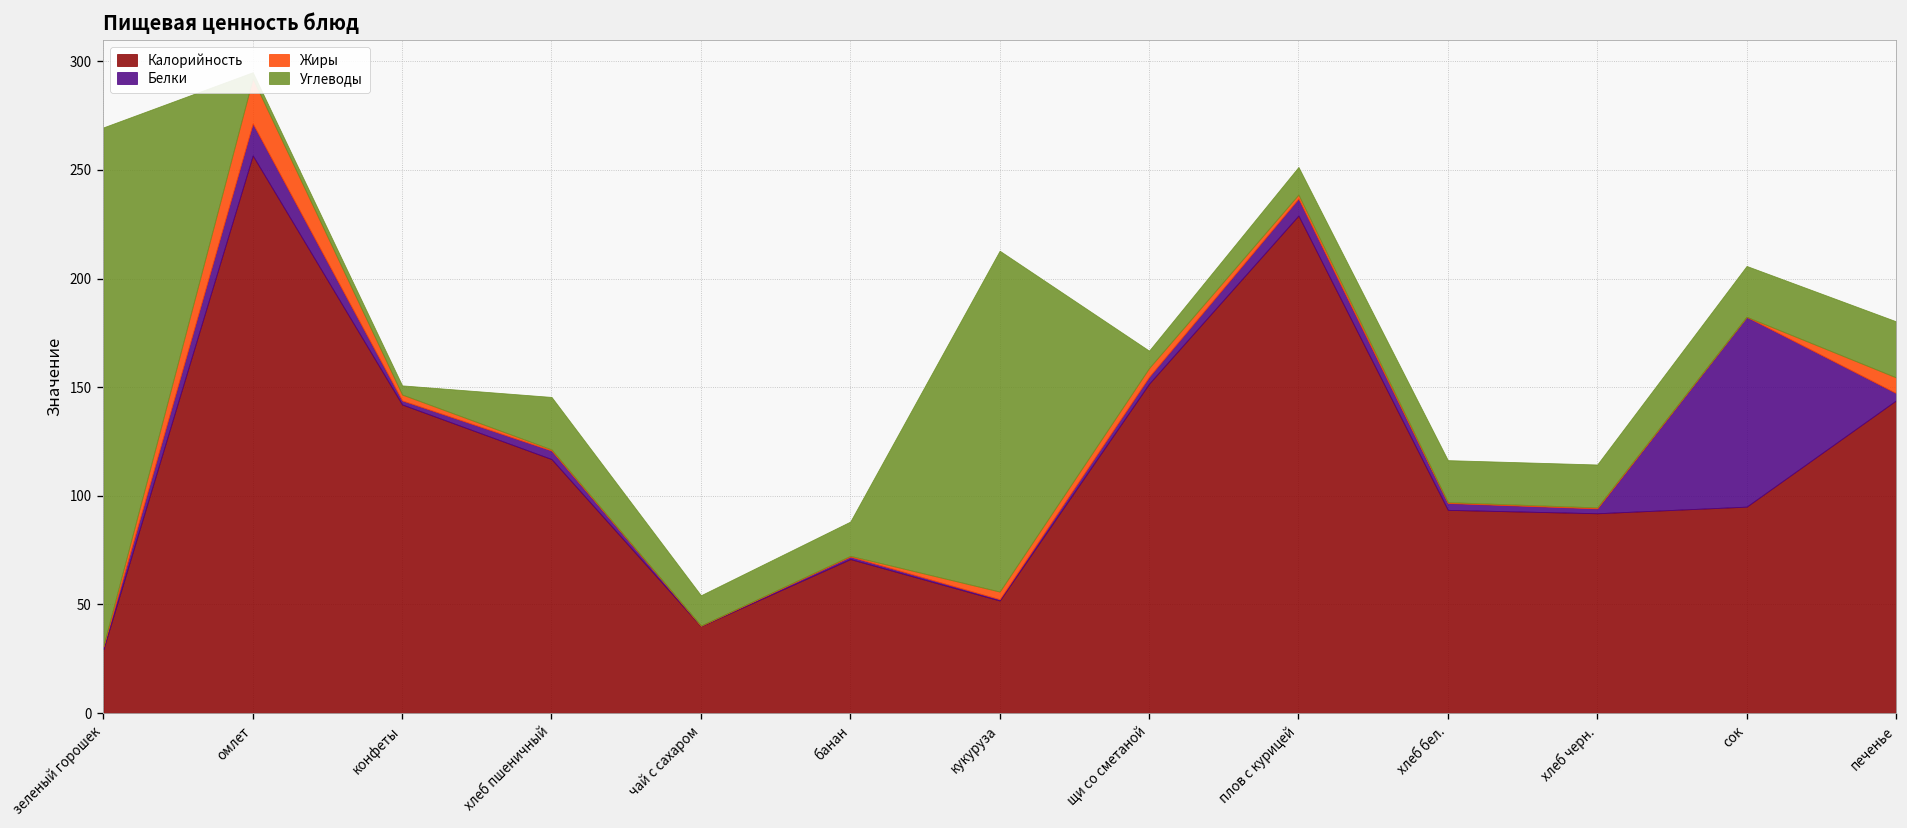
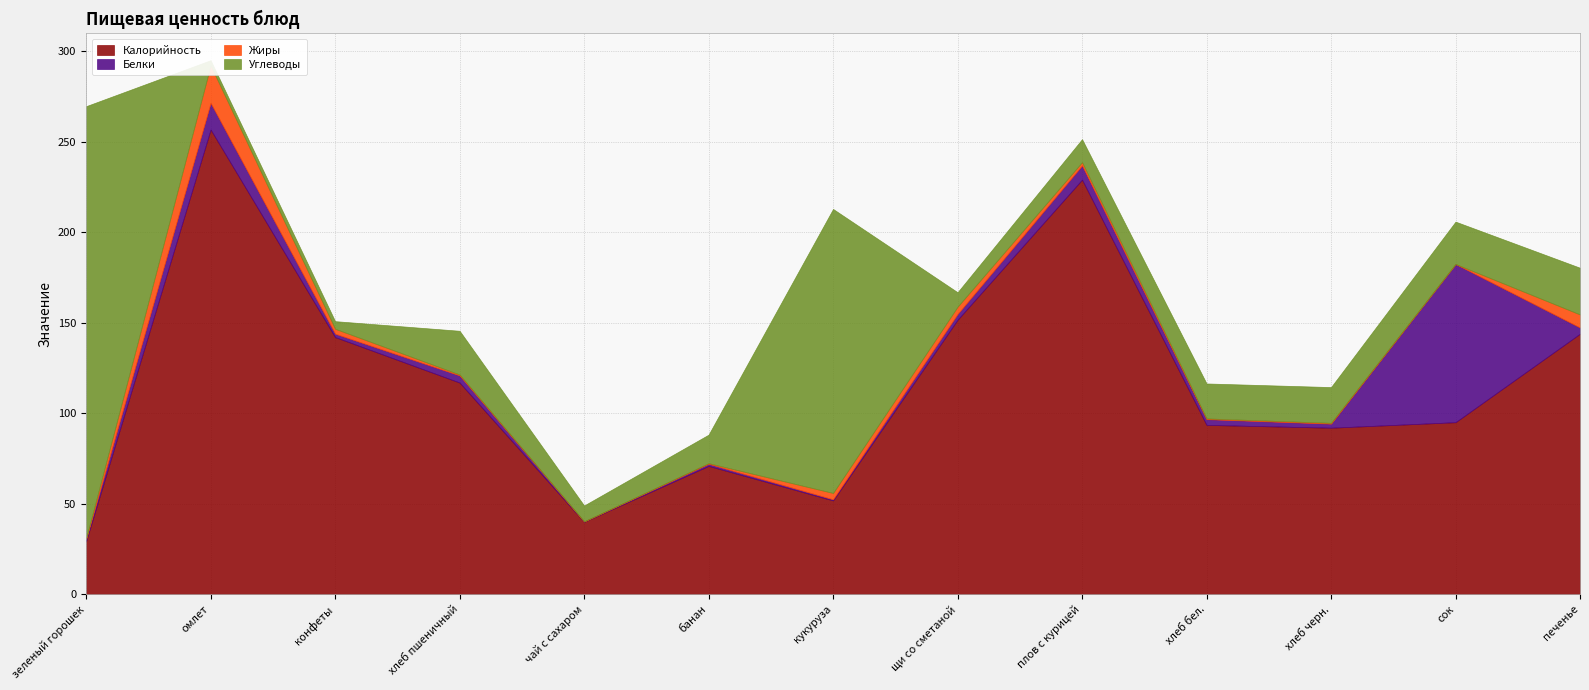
  {
    "Калорийность": {
      "омлет": 257,
      "конфеты": 142,
      "хлеб пшеничный": 117,
      "щи со сметаной": 152,
      "плов с курицей": 229,
      "хлеб бел.": 94,
      "хлеб черн.": 92,
      "сок": 95,
      "печенье": 144
    },
    "Белки": {
      "омлет": 15,
      "конфеты": 2,
      "щи со сметаной": 3,
      "плов с курицей": 8,
      "печенье": 3
    },
    "Жиры": {
      "конфеты": 3,
      "кукуруза": 4,
      "щи со сметаной": 4,
      "плов с курицей": 2,
      "печенье": 7
    },
    "Углеводы": {
      "зеленый горошек": 239,
      "конфеты": 4,
      "хлеб пшеничный": 24,
-     "чай с сахаром": 14,
+     "чай с сахаром": 9,
      "банан": 16,
      "кукуруза": 157,
      "щи со сметаной": 8,
      "плов с курицей": 13,
      "хлеб бел.": 19,
      "хлеб черн.": 20,
      "сок": 23,
      "печенье": 26
    }
  }
